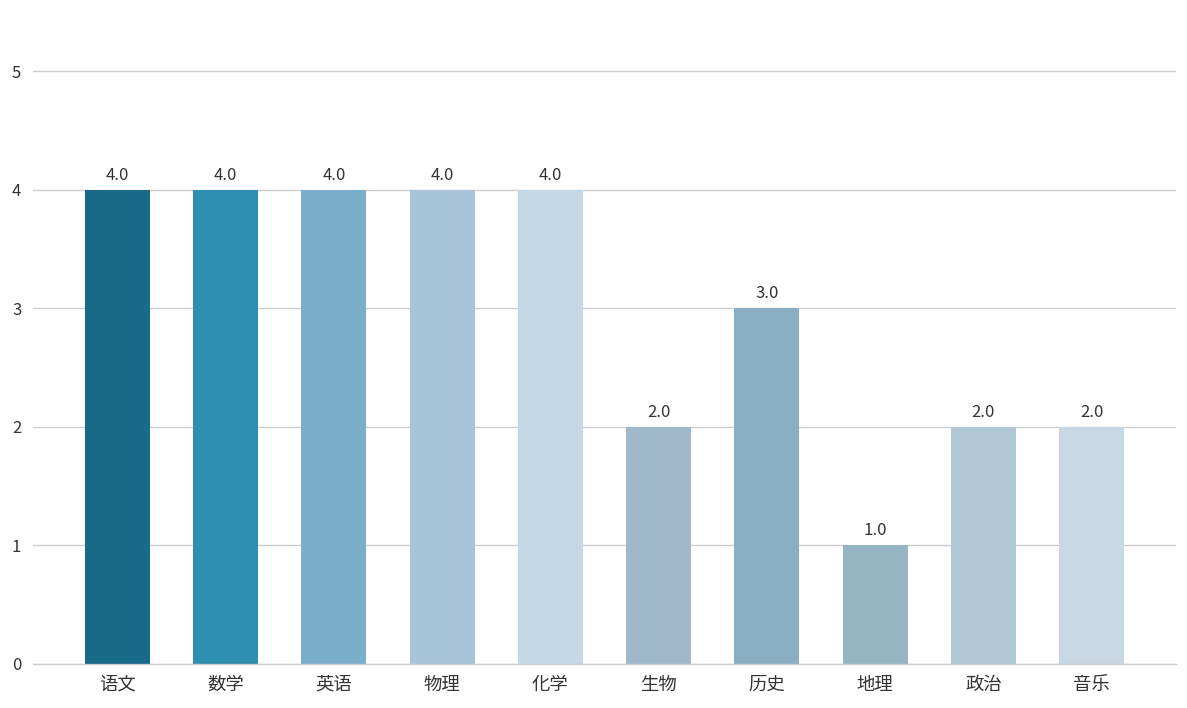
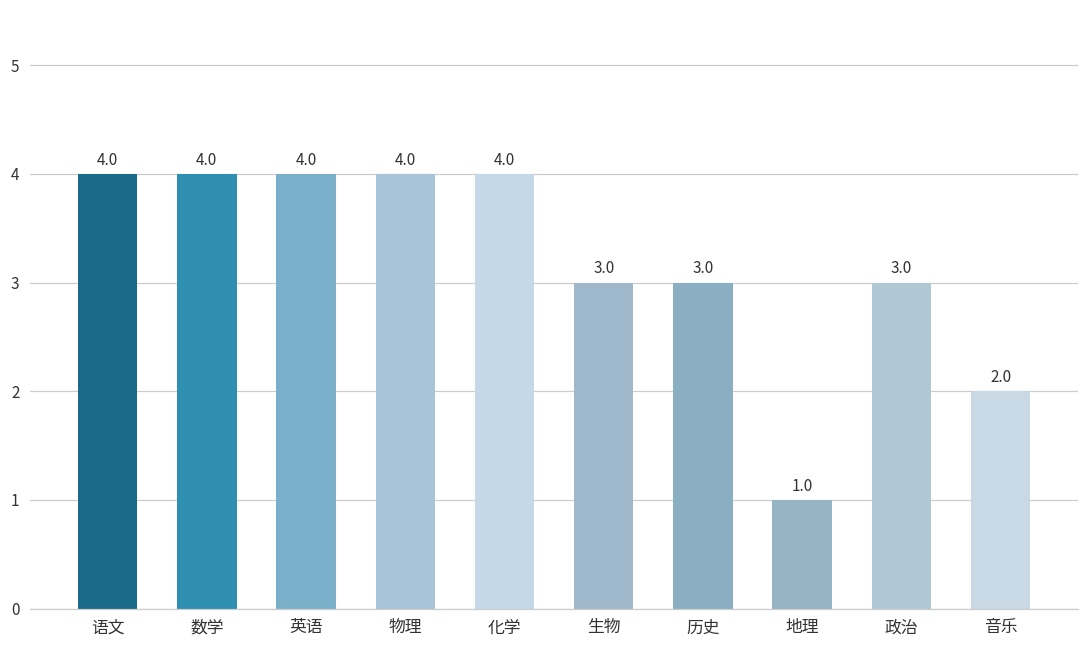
  {
    "语文": 4.0,
    "数学": 4.0,
    "英语": 4.0,
    "物理": 4.0,
    "化学": 4.0,
-   "生物": 2.0,
+   "生物": 3.0,
    "历史": 3.0,
    "地理": 1.0,
-   "政治": 2.0,
+   "政治": 3.0,
    "音乐": 2.0
  }
